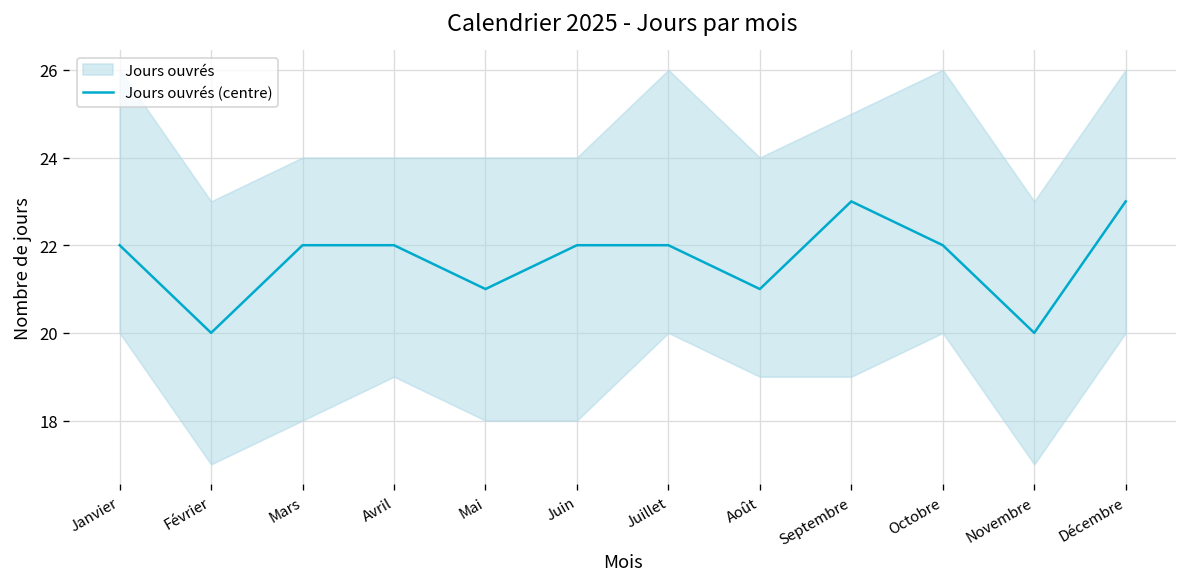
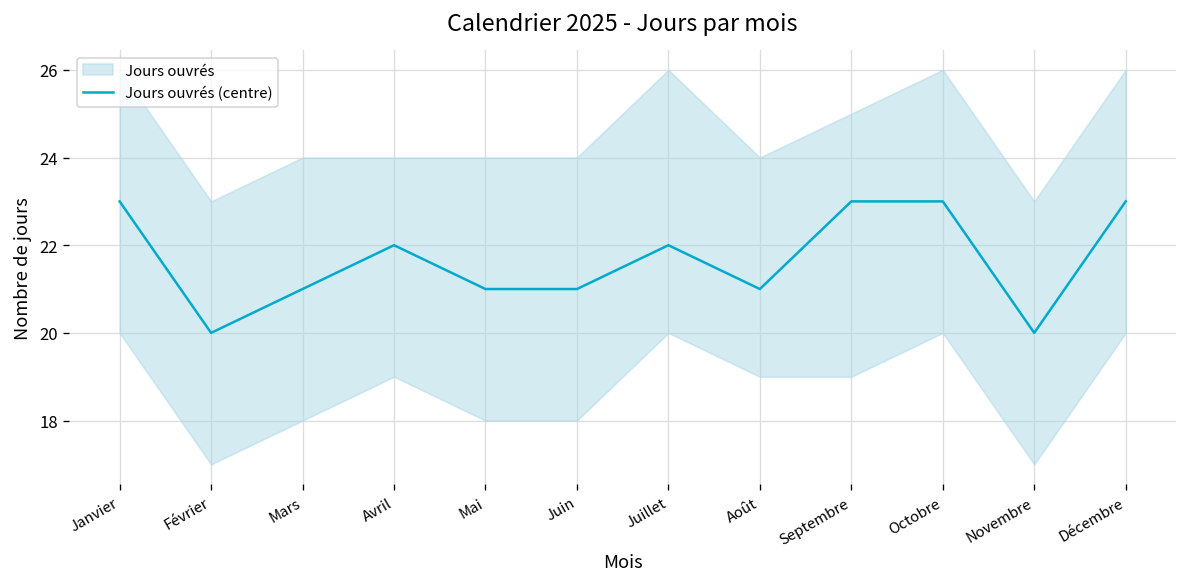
  {
    "Jours ouvrés (centre)": {
-     "Janvier": 22,
+     "Janvier": 23,
      "Février": 20,
-     "Mars": 22,
+     "Mars": 21,
      "Avril": 22,
      "Mai": 21,
-     "Juin": 22,
+     "Juin": 21,
      "Juillet": 22,
      "Août": 21,
      "Septembre": 23,
-     "Octobre": 22,
+     "Octobre": 23,
      "Novembre": 20,
      "Décembre": 23
    }
  }
